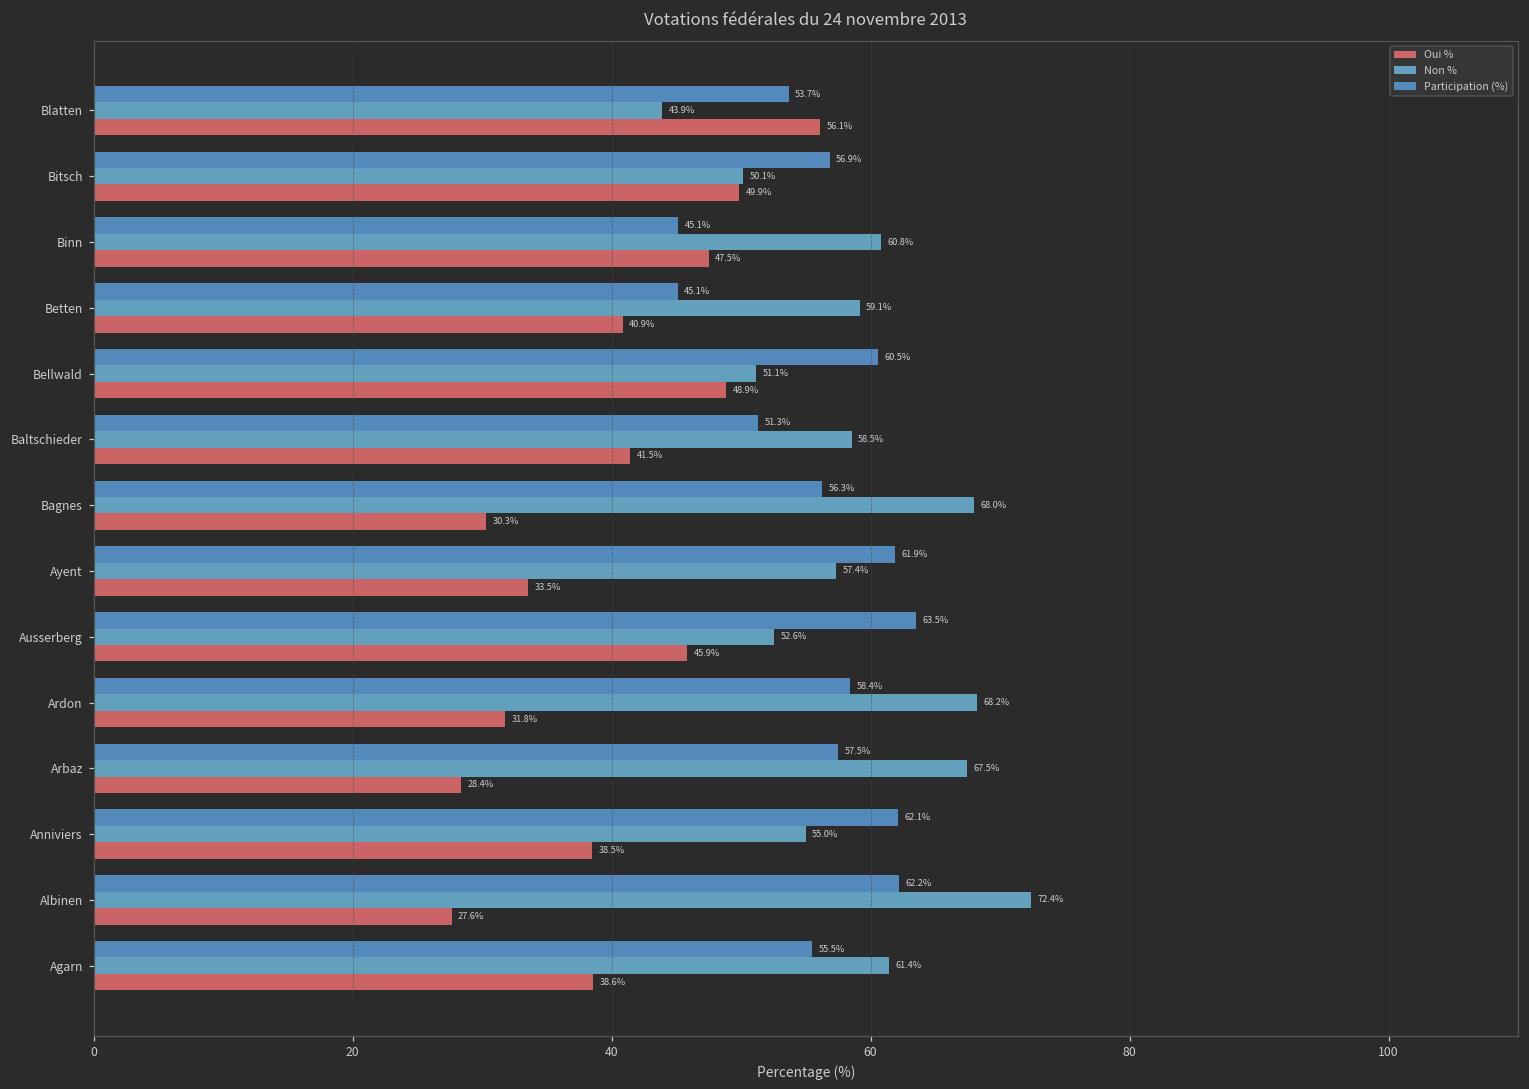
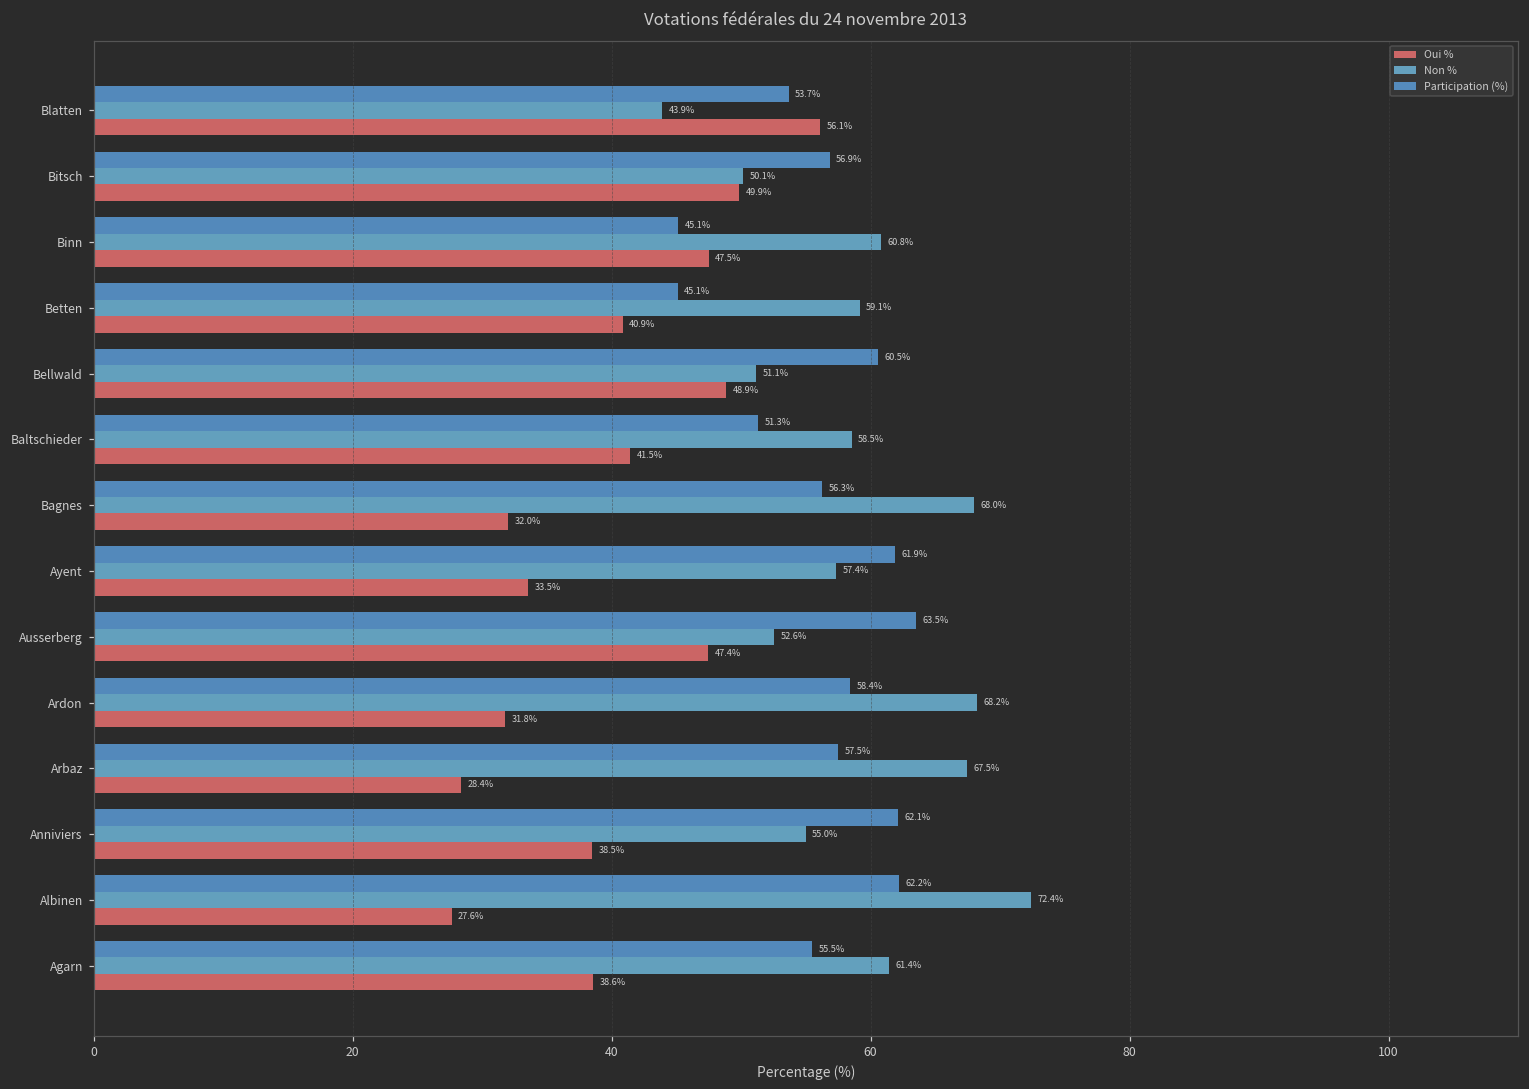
  {
    "Oui %": {
      "Blatten": "56.1%",
      "Bitsch": "49.9%",
      "Binn": "47.5%",
      "Betten": "40.9%",
      "Bellwald": "48.9%",
      "Baltschieder": "41.5%",
-     "Bagnes": "30.3%",
+     "Bagnes": "32.0%",
      "Ayent": "33.5%",
-     "Ausserberg": "45.9%",
+     "Ausserberg": "47.4%",
      "Ardon": "31.8%",
      "Arbaz": "28.4%",
      "Anniviers": "38.5%",
      "Albinen": "27.6%",
      "Agarn": "38.6%"
    }
  }
